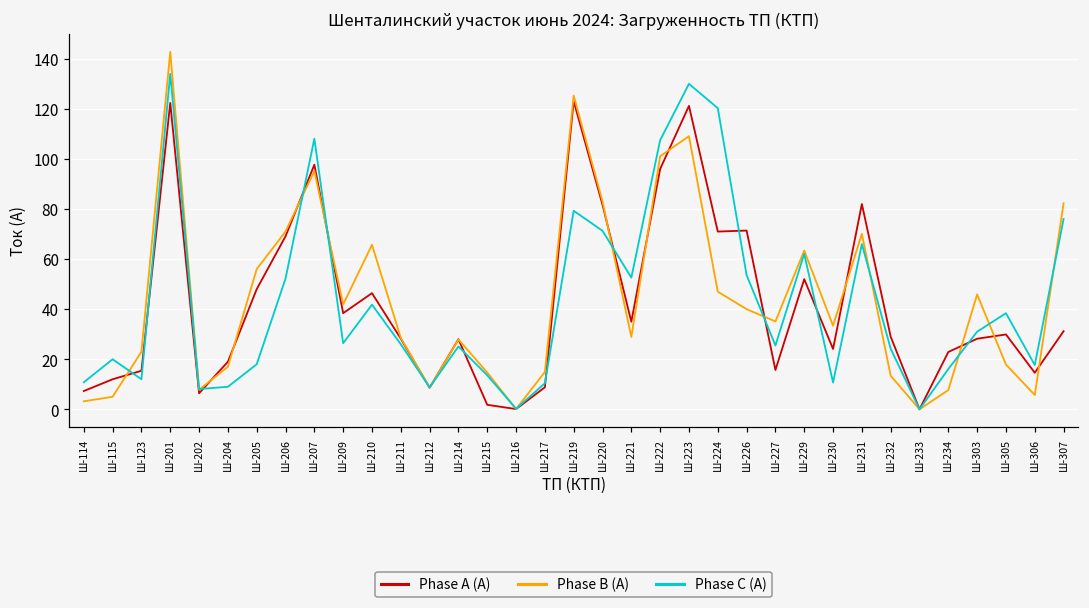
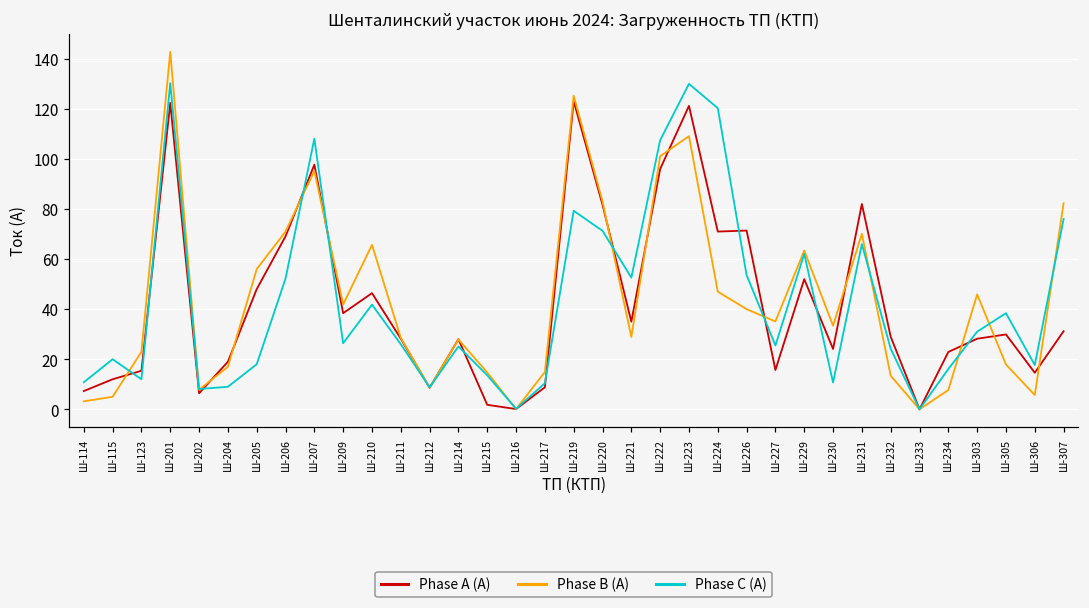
  {
    "Phase A (A)": {
      "Ш-114": 7,
      "Ш-115": 12,
      "Ш-123": 15,
      "Ш-201": 122,
      "Ш-202": 6,
      "Ш-204": 19,
      "Ш-205": 48,
      "Ш-206": 69,
      "Ш-207": 98,
      "Ш-209": 38,
      "Ш-210": 46,
      "Ш-215": 2,
      "Ш-217": 9,
      "Ш-219": 123,
      "Ш-220": 82,
      "Ш-221": 35,
      "Ш-222": 96,
      "Ш-223": 121,
      "Ш-224": 71,
      "Ш-226": 71,
      "Ш-227": 16,
      "Ш-229": 52,
      "Ш-230": 24,
      "Ш-231": 82,
      "Ш-232": 29,
      "Ш-234": 23,
      "Ш-303": 28,
      "Ш-305": 30,
      "Ш-306": 15,
      "Ш-307": 31
    },
    "Phase B (A)": {
      "Ш-114": 3,
      "Ш-115": 5,
      "Ш-123": 23,
      "Ш-201": 143,
      "Ш-204": 17,
      "Ш-205": 56,
      "Ш-206": 71,
      "Ш-207": 95,
      "Ш-209": 42,
      "Ш-210": 66,
      "Ш-217": 15,
      "Ш-219": 125,
      "Ш-220": 83,
      "Ш-221": 29,
      "Ш-222": 101,
      "Ш-223": 109,
      "Ш-224": 47,
      "Ш-226": 40,
      "Ш-227": 35,
      "Ш-229": 63,
      "Ш-230": 33,
      "Ш-231": 70,
      "Ш-232": 13,
      "Ш-234": 8,
      "Ш-303": 46,
      "Ш-305": 18,
      "Ш-306": 6,
      "Ш-307": 82
    },
    "Phase C (A)": {
      "Ш-114": 11,
      "Ш-115": 20,
      "Ш-123": 12,
-     "Ш-201": 134,
+     "Ш-201": 130,
      "Ш-204": 9,
      "Ш-205": 18,
      "Ш-206": 52,
      "Ш-207": 108,
      "Ш-209": 26,
      "Ш-210": 42,
      "Ш-211": 26,
      "Ш-214": 25,
      "Ш-217": 10,
      "Ш-219": 79,
      "Ш-220": 71,
      "Ш-221": 53,
      "Ш-222": 108,
      "Ш-223": 130,
      "Ш-224": 120,
      "Ш-226": 54,
      "Ш-227": 26,
      "Ш-229": 62,
      "Ш-230": 11,
      "Ш-231": 66,
      "Ш-232": 24,
      "Ш-234": 16,
      "Ш-303": 31,
      "Ш-305": 38,
      "Ш-306": 18,
      "Ш-307": 76
    }
  }
